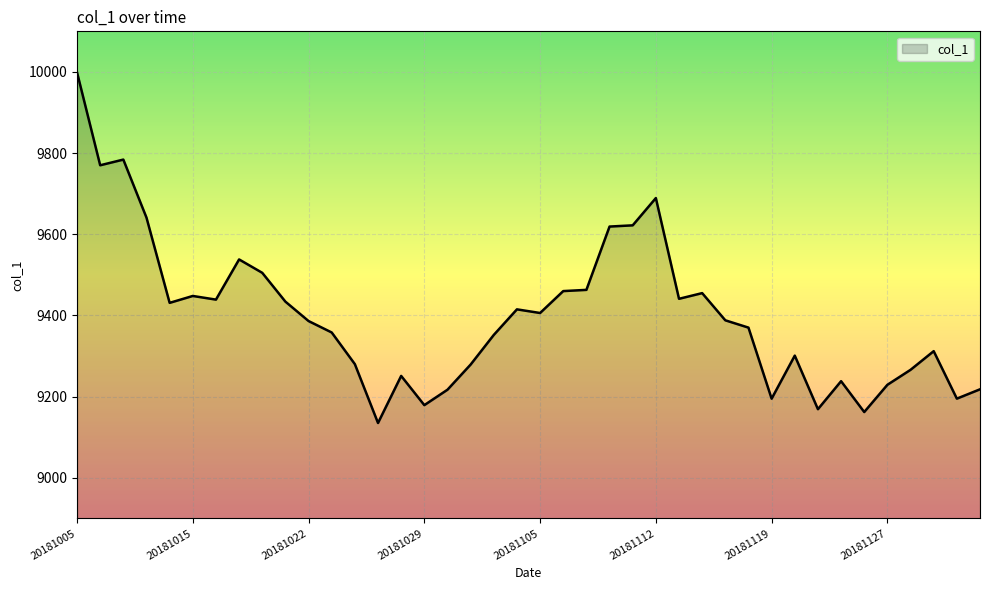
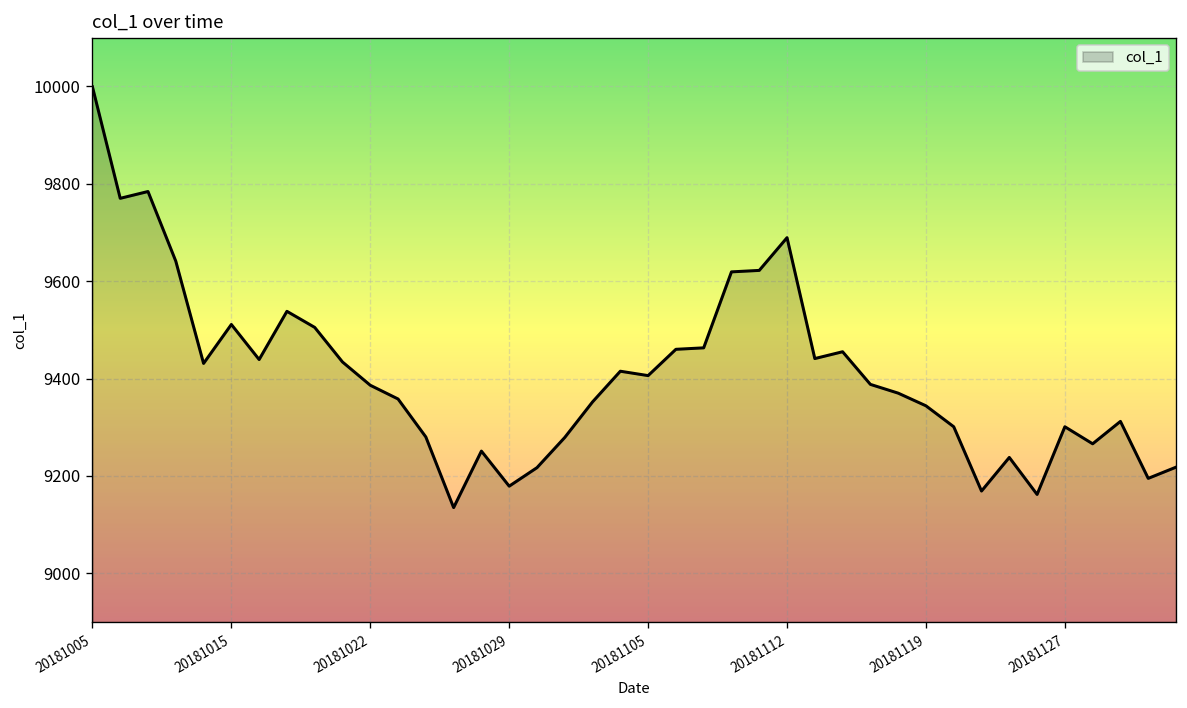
  {
    "20181005": 10000,
-   "20181015": 9450,
+   "20181015": 9510,
    "20181022": 9390,
    "20181029": 9180,
    "20181105": 9410,
    "20181112": 9690,
-   "20181119": 9190,
-   "20181127": 9230
+   "20181119": 9340,
+   "20181127": 9300
  }
